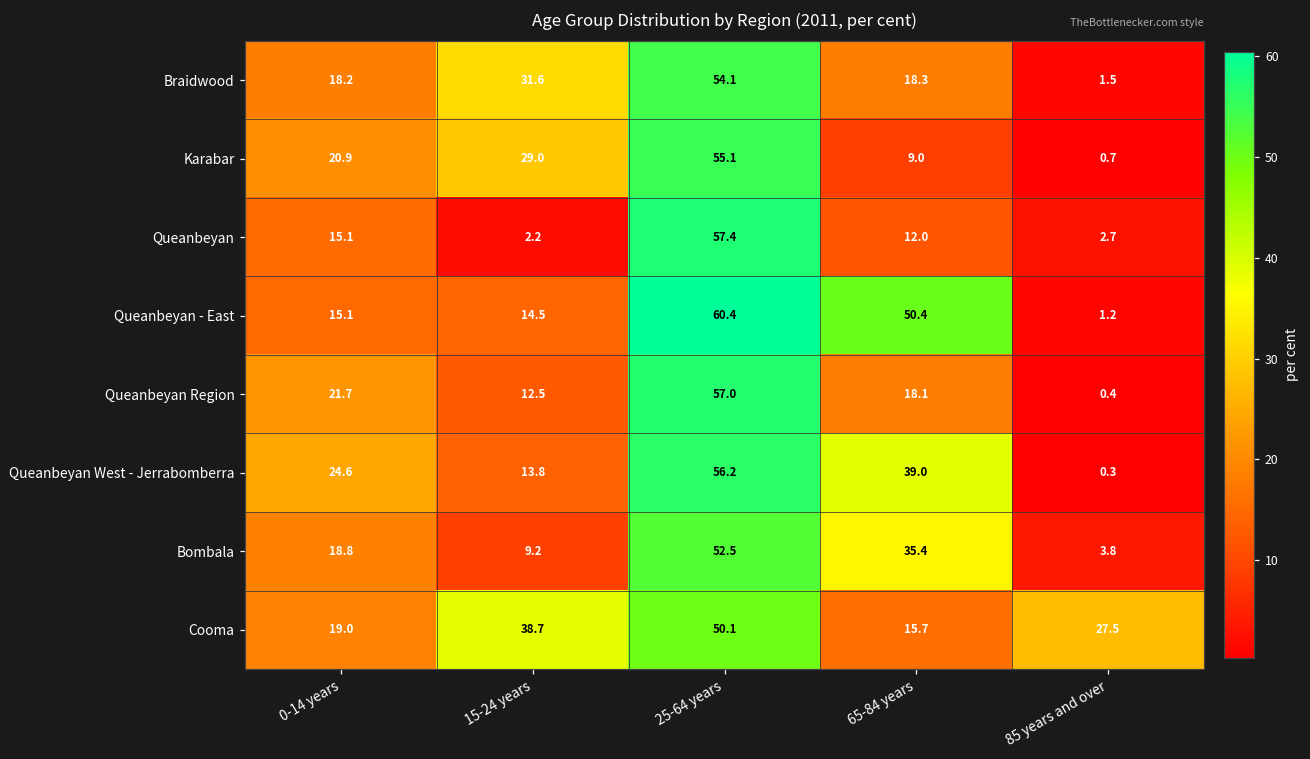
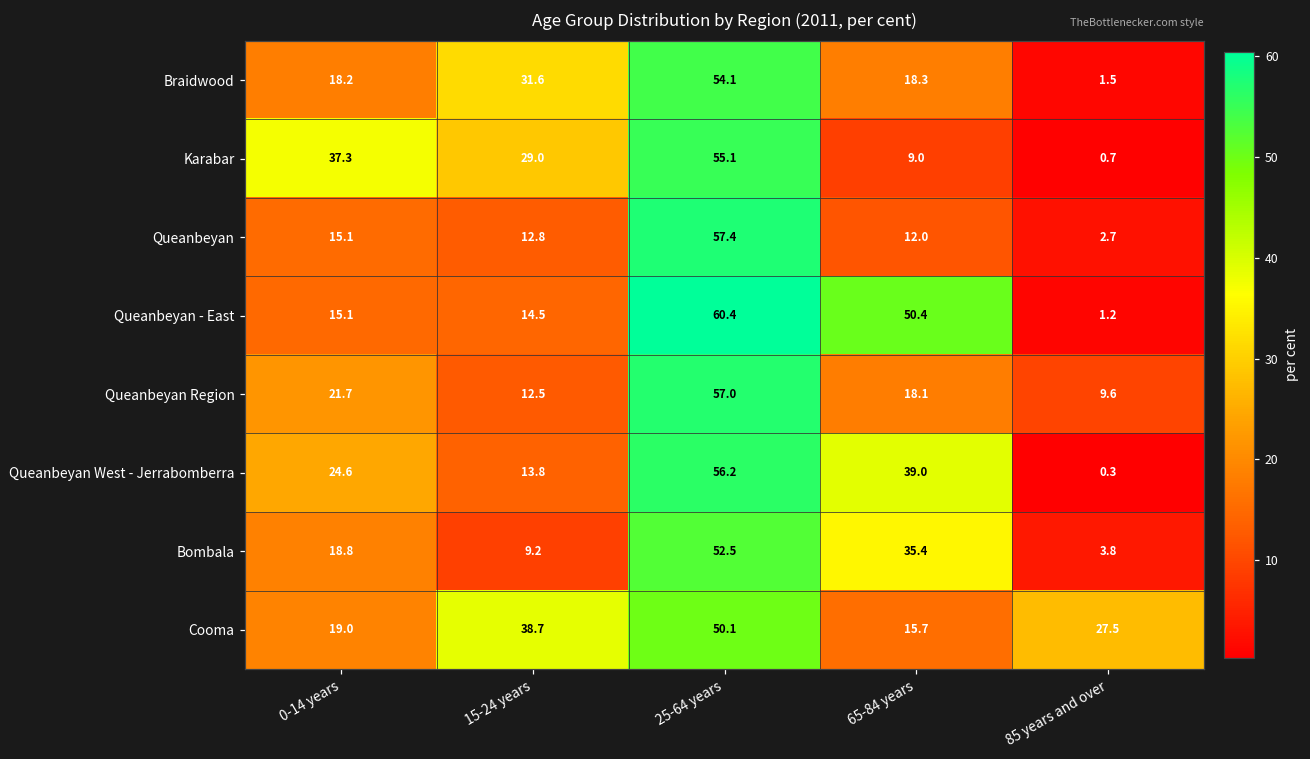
  {
    "Braidwood": {
      "0-14 years": 18.2,
      "15-24 years": 31.6,
      "25-64 years": 54.1,
      "65-84 years": 18.3,
      "85 years and over": 1.5
    },
    "Karabar": {
-     "0-14 years": 20.9,
+     "0-14 years": 37.3,
      "15-24 years": 29.0,
      "25-64 years": 55.1,
      "65-84 years": 9.0,
      "85 years and over": 0.7
    },
    "Queanbeyan": {
      "0-14 years": 15.1,
-     "15-24 years": 2.2,
+     "15-24 years": 12.8,
      "25-64 years": 57.4,
      "65-84 years": 12.0,
      "85 years and over": 2.7
    },
    "Queanbeyan - East": {
      "0-14 years": 15.1,
      "15-24 years": 14.5,
      "25-64 years": 60.4,
      "65-84 years": 50.4,
      "85 years and over": 1.2
    },
    "Queanbeyan Region": {
      "0-14 years": 21.7,
      "15-24 years": 12.5,
      "25-64 years": 57.0,
      "65-84 years": 18.1,
-     "85 years and over": 0.4
+     "85 years and over": 9.6
    },
    "Queanbeyan West - Jerrabomberra": {
      "0-14 years": 24.6,
      "15-24 years": 13.8,
      "25-64 years": 56.2,
      "65-84 years": 39.0,
      "85 years and over": 0.3
    },
    "Bombala": {
      "0-14 years": 18.8,
      "15-24 years": 9.2,
      "25-64 years": 52.5,
      "65-84 years": 35.4,
      "85 years and over": 3.8
    },
    "Cooma": {
      "0-14 years": 19.0,
      "15-24 years": 38.7,
      "25-64 years": 50.1,
      "65-84 years": 15.7,
      "85 years and over": 27.5
    }
  }
